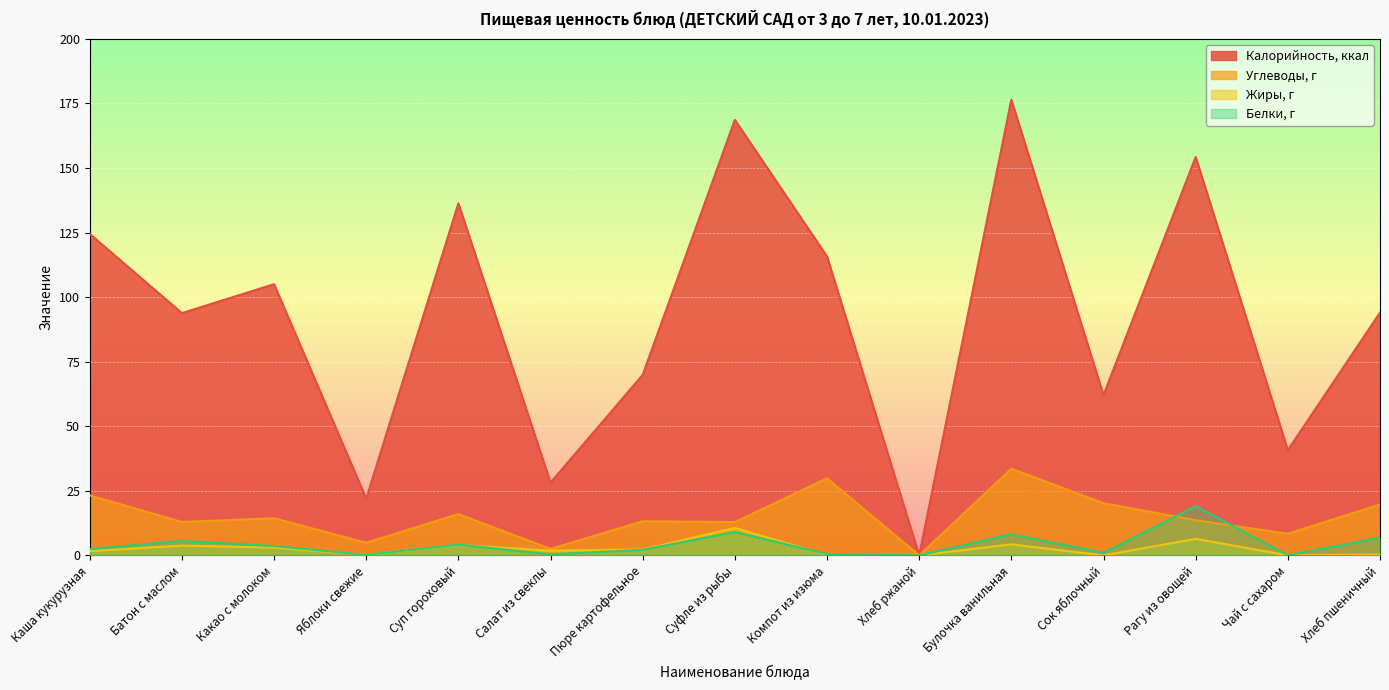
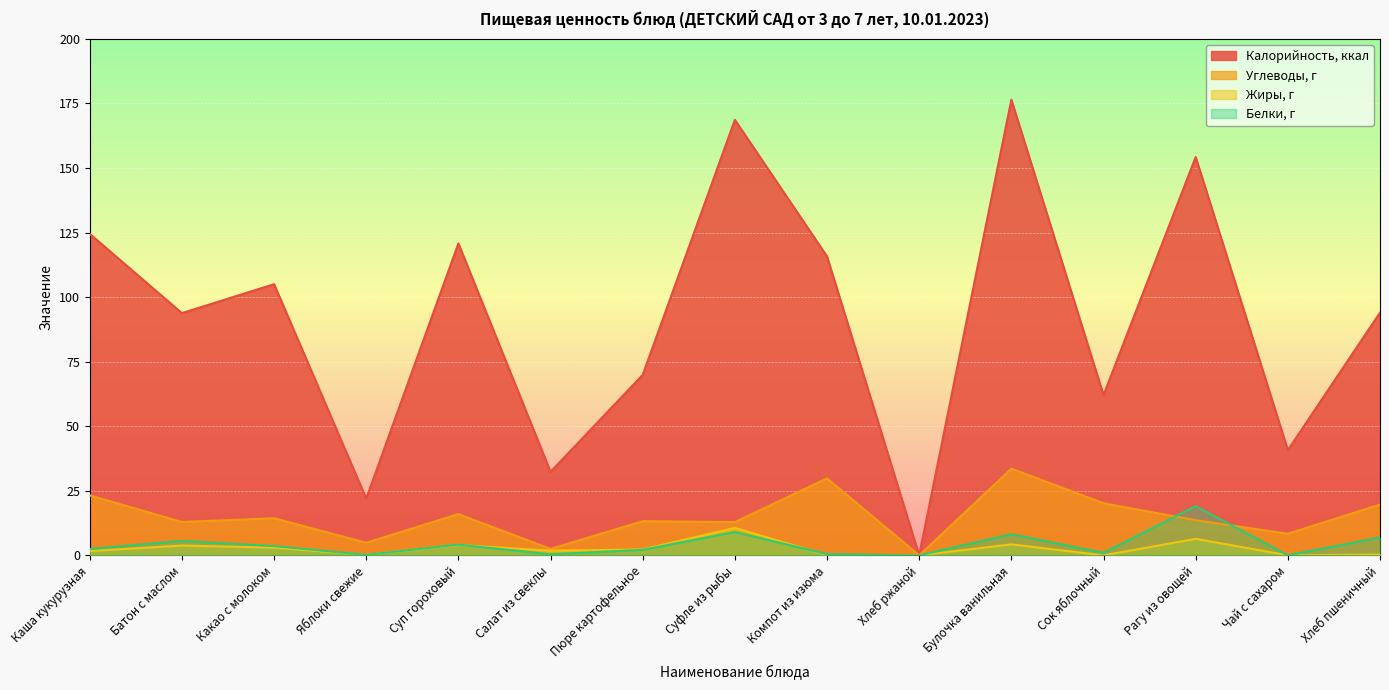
  {
    "Калорийность, ккал": {
      "Каша кукурузная": 125,
      "Батон с маслом": 94,
      "Какао с молоком": 105,
      "Яблоки свежие": 22,
-     "Суп гороховый": 136,
-     "Салат из свеклы": 28,
+     "Суп гороховый": 121,
+     "Салат из свеклы": 32,
      "Пюре картофельное": 70,
      "Суфле из рыбы": 169,
      "Компот из изюма": 116,
      "Булочка ванильная": 176,
      "Сок яблочный": 62,
      "Рагу из овощей": 154,
      "Чай с сахаром": 41,
      "Хлеб пшеничный": 94
    },
    "Белки, г": {
      "Батон с маслом": 6,
      "Салат из свеклы": 0,
      "Суфле из рыбы": 9,
      "Булочка ванильная": 8,
      "Сок яблочный": 1,
      "Рагу из овощей": 19,
      "Хлеб пшеничный": 7
    }
  }
